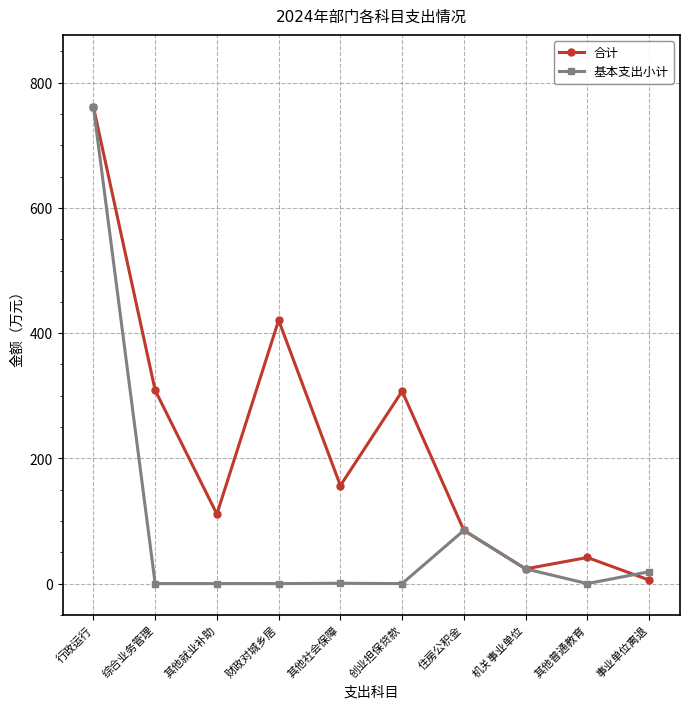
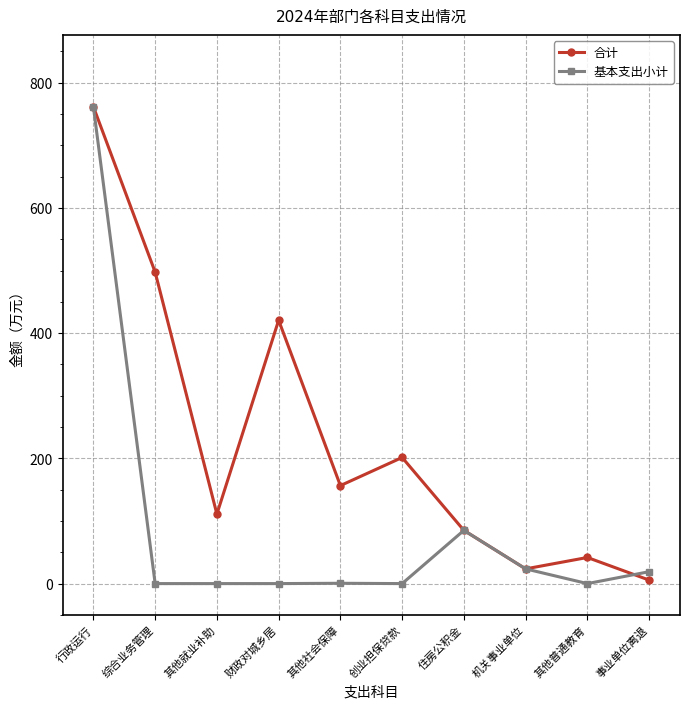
  {
    "合计": {
-     "综合业务管理": 310,
+     "综合业务管理": 500,
      "其他就业补助": 110,
      "财政对城乡居": 420,
      "其他社会保障": 160,
-     "创业担保贷款": 310,
+     "创业担保贷款": 200,
      "其他普通教育": 40,
      "事业单位离退": 10
    },
    "基本支出小计": {
      "综合业务管理": 0,
      "其他就业补助": 0,
      "财政对城乡居": 0,
      "其他社会保障": 0,
      "创业担保贷款": 0,
      "其他普通教育": 0,
      "事业单位离退": 20
    }
  }
